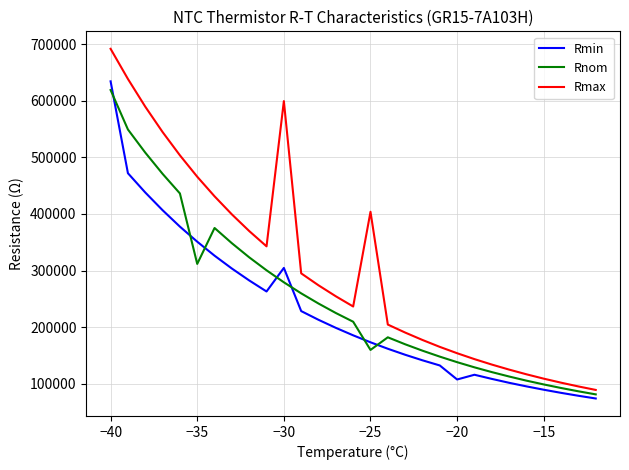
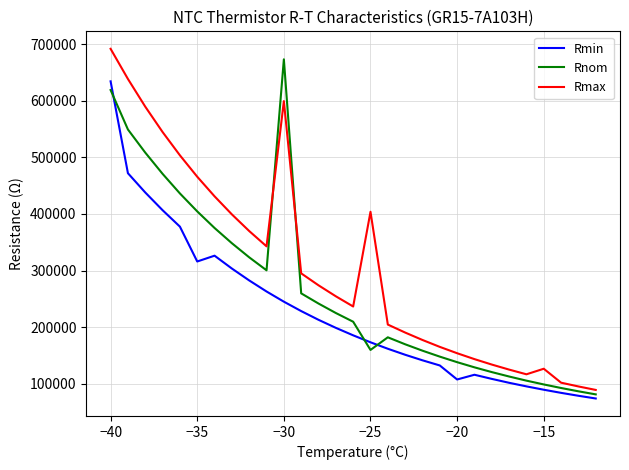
  {
    "Rmin": {
      "−40": 630000,
-     "−35": 350000,
-     "−30": 300000,
+     "−35": 320000,
+     "−30": 250000,
      "−25": 170000,
      "−20": 110000,
      "−15": 90000
    },
    "Rnom": {
      "−40": 620000,
-     "−35": 310000,
-     "−30": 280000,
+     "−35": 400000,
+     "−30": 670000,
      "−25": 160000,
      "−20": 140000,
      "−15": 100000
    },
    "Rmax": {
      "−40": 690000,
      "−35": 470000,
      "−30": 600000,
      "−25": 400000,
      "−20": 150000,
-     "−15": 110000
+     "−15": 130000
    }
  }
